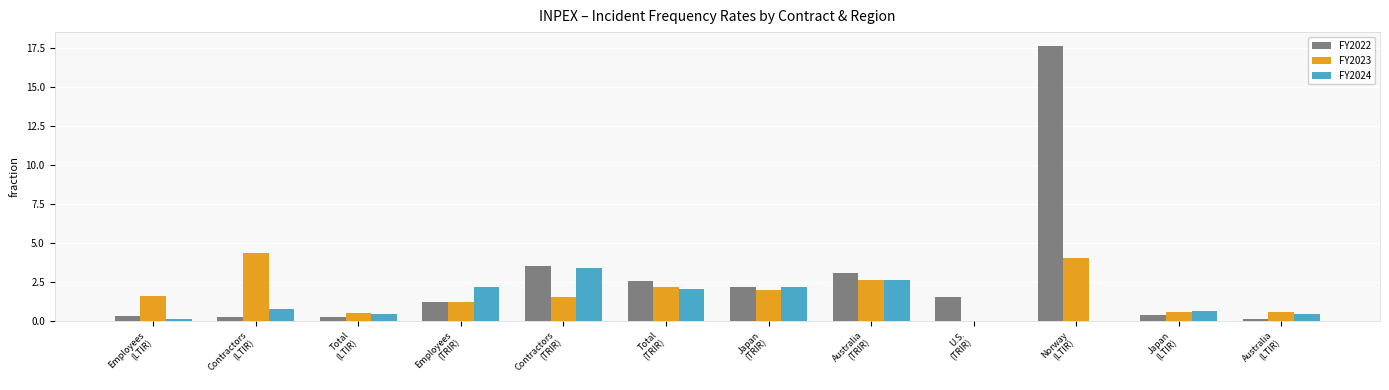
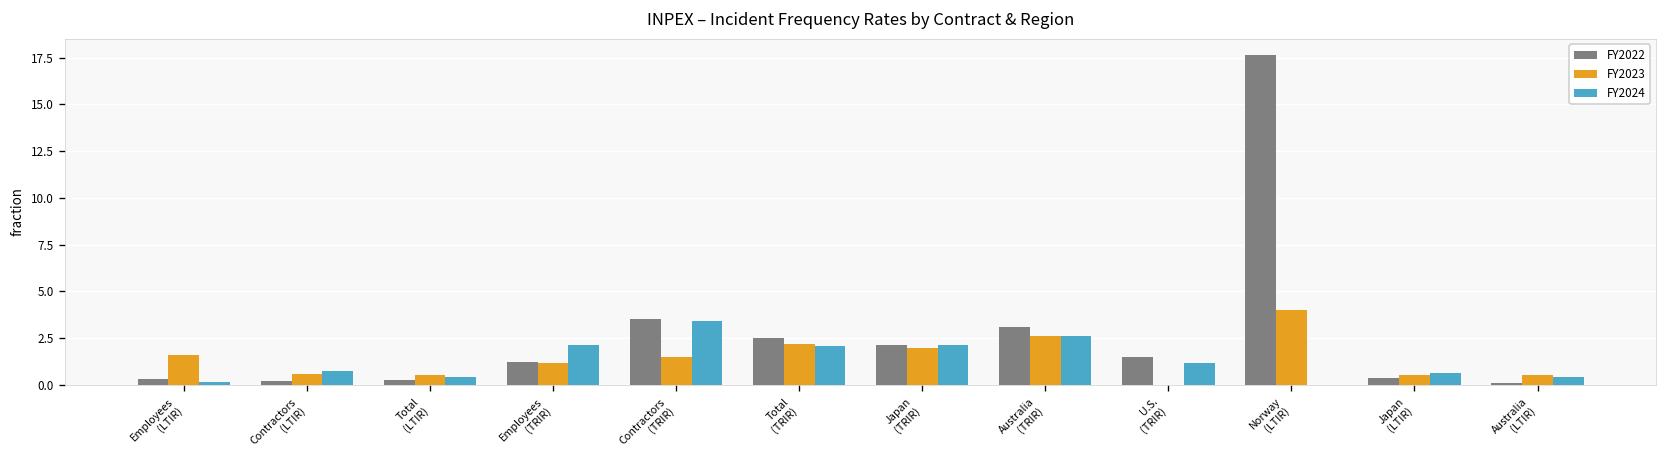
  {
    "FY2022": {
      "Employees (LTIR)": 0.3,
      "Contractors (LTIR)": 0.2,
      "Total (LTIR)": 0.3,
      "Employees (TRIR)": 1.2,
      "Contractors (TRIR)": 3.5,
      "Total (TRIR)": 2.5,
      "Japan (TRIR)": 2.2,
      "Australia (TRIR)": 3.1,
      "U.S. (TRIR)": 1.5,
      "Norway (LTIR)": 17.6,
      "Japan (LTIR)": 0.4
    },
    "FY2023": {
      "Employees (LTIR)": 1.6,
-     "Contractors (LTIR)": 4.4,
+     "Contractors (LTIR)": 0.6,
      "Total (LTIR)": 0.5,
      "Employees (TRIR)": 1.2,
      "Contractors (TRIR)": 1.5,
      "Total (TRIR)": 2.2,
      "Japan (TRIR)": 2.0,
      "Australia (TRIR)": 2.6,
      "U.S. (TRIR)": 0.0,
      "Norway (LTIR)": 4.0,
      "Japan (LTIR)": 0.6,
      "Australia (LTIR)": 0.6
    },
    "FY2024": {
      "Contractors (LTIR)": 0.7,
      "Total (LTIR)": 0.5,
      "Employees (TRIR)": 2.2,
      "Contractors (TRIR)": 3.4,
      "Total (TRIR)": 2.1,
      "Japan (TRIR)": 2.2,
      "Australia (TRIR)": 2.6,
-     "U.S. (TRIR)": 0.0,
+     "U.S. (TRIR)": 1.2,
      "Norway (LTIR)": 0.0,
      "Japan (LTIR)": 0.7,
      "Australia (LTIR)": 0.4
    }
  }
